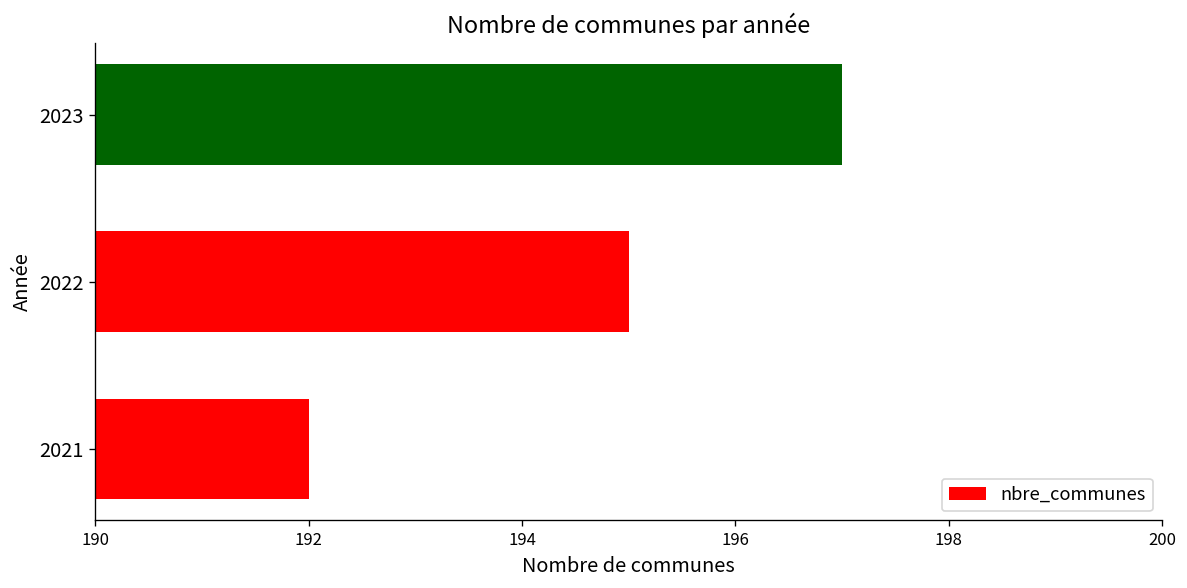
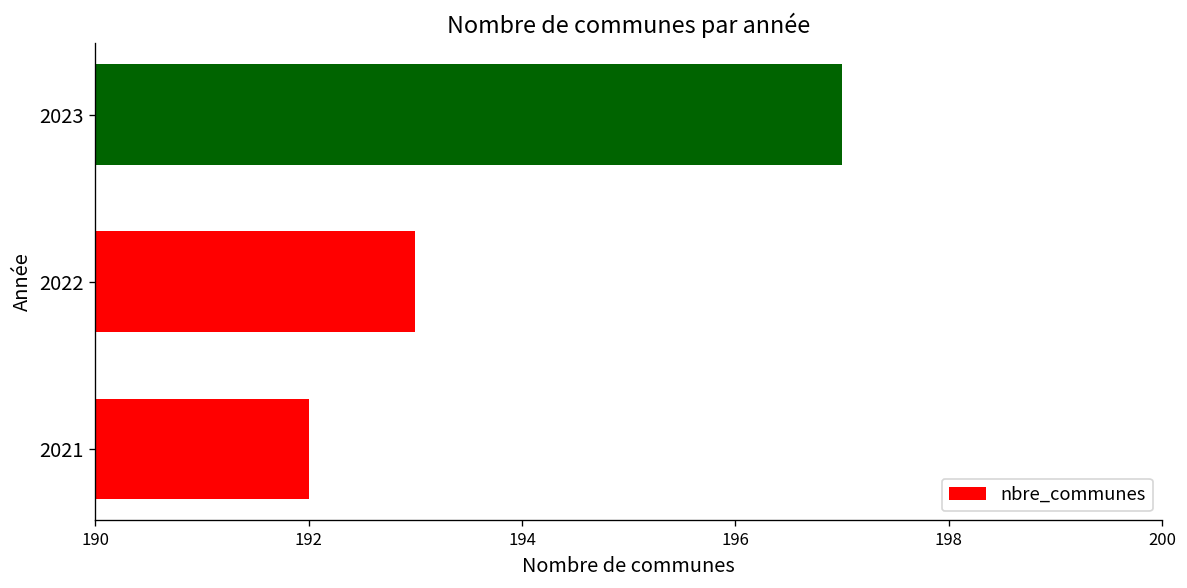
  {
    "2023": 197,
-   "2022": 195,
+   "2022": 193,
    "2021": 192
  }
